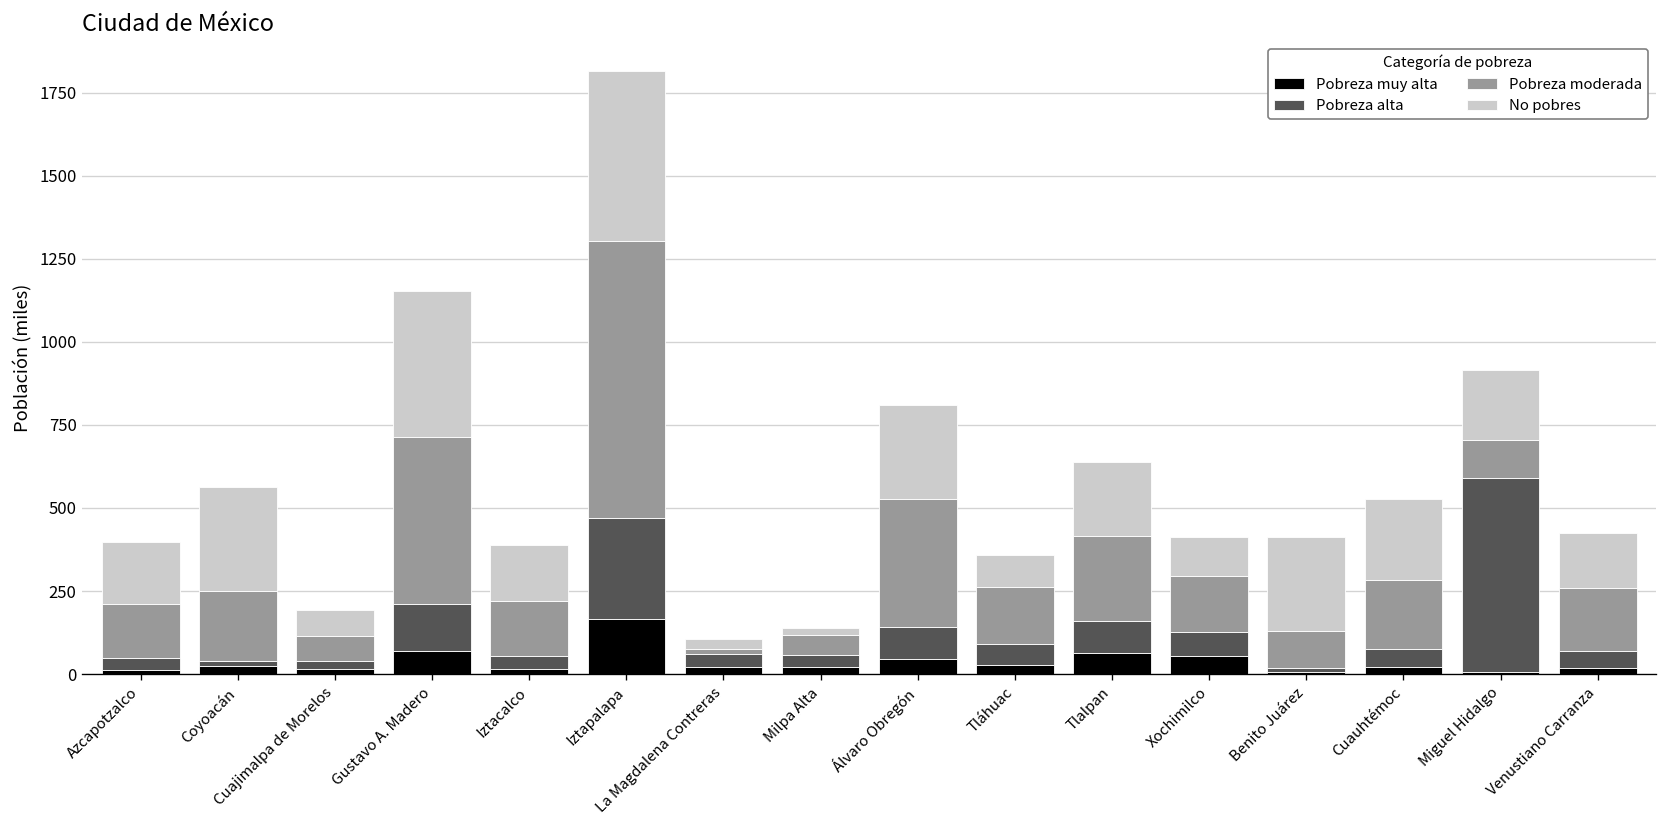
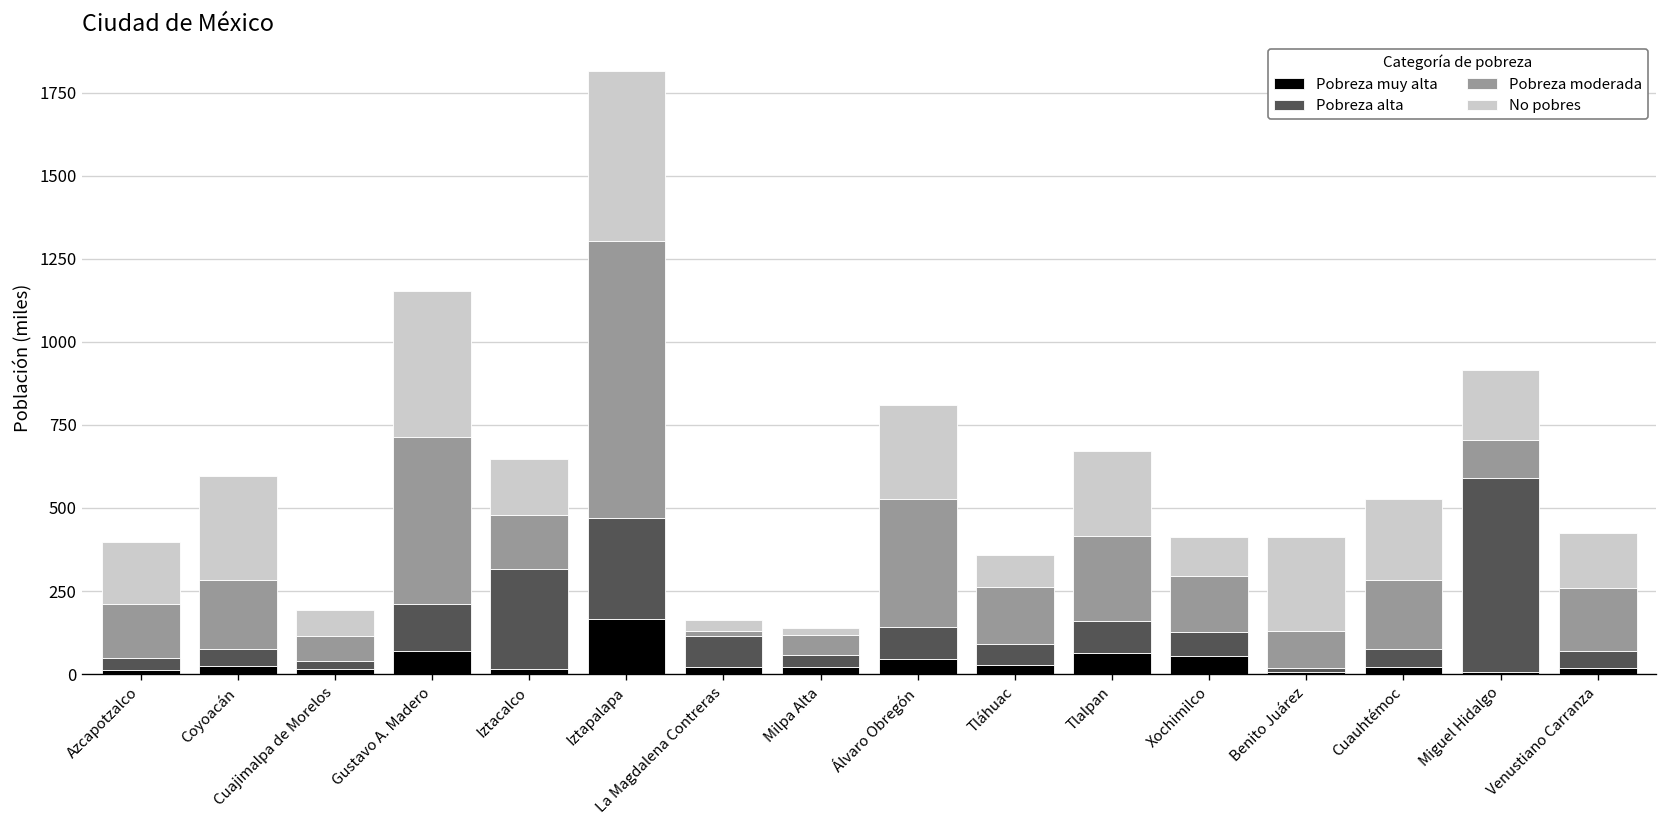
  {
    "Pobreza muy alta": {
      "Azcapotzalco": 10,
      "Coyoacán": 20,
      "Cuajimalpa de Morelos": 10,
      "Gustavo A. Madero": 70,
      "Iztacalco": 10,
      "Iztapalapa": 170,
      "La Magdalena Contreras": 20,
      "Milpa Alta": 20,
      "Álvaro Obregón": 40,
      "Tláhuac": 30,
      "Tlalpan": 60,
      "Xochimilco": 50,
      "Cuauhtémoc": 20,
      "Venustiano Carranza": 20
    },
    "Pobreza alta": {
      "Azcapotzalco": 40,
-     "Coyoacán": 20,
+     "Coyoacán": 50,
      "Cuajimalpa de Morelos": 30,
      "Gustavo A. Madero": 140,
-     "Iztacalco": 40,
+     "Iztacalco": 300,
      "Iztapalapa": 300,
-     "La Magdalena Contreras": 40,
+     "La Magdalena Contreras": 90,
      "Milpa Alta": 40,
      "Álvaro Obregón": 100,
      "Tláhuac": 60,
      "Tlalpan": 100,
      "Xochimilco": 70,
      "Benito Juárez": 10,
      "Cuauhtémoc": 50,
      "Miguel Hidalgo": 580,
      "Venustiano Carranza": 50
    },
    "Pobreza moderada": {
      "Azcapotzalco": 160,
      "Coyoacán": 210,
      "Cuajimalpa de Morelos": 70,
      "Gustavo A. Madero": 500,
      "Iztacalco": 160,
      "Iztapalapa": 830,
      "La Magdalena Contreras": 10,
      "Milpa Alta": 60,
      "Álvaro Obregón": 380,
      "Tláhuac": 170,
      "Tlalpan": 260,
      "Xochimilco": 170,
      "Benito Juárez": 110,
      "Cuauhtémoc": 210,
      "Miguel Hidalgo": 110,
      "Venustiano Carranza": 190
    },
    "No pobres": {
      "Azcapotzalco": 190,
      "Coyoacán": 310,
      "Cuajimalpa de Morelos": 80,
      "Gustavo A. Madero": 440,
      "Iztacalco": 170,
      "Iztapalapa": 510,
      "La Magdalena Contreras": 30,
      "Milpa Alta": 20,
      "Álvaro Obregón": 280,
      "Tláhuac": 100,
-     "Tlalpan": 220,
+     "Tlalpan": 250,
      "Xochimilco": 120,
      "Benito Juárez": 280,
      "Cuauhtémoc": 240,
      "Miguel Hidalgo": 210,
      "Venustiano Carranza": 160
    }
  }
